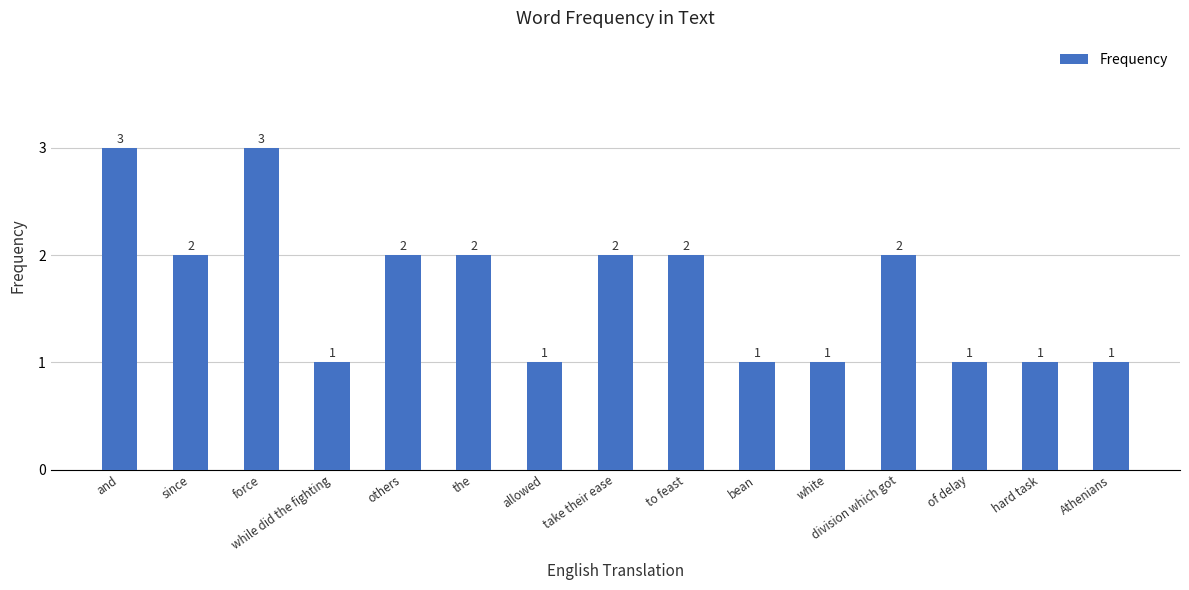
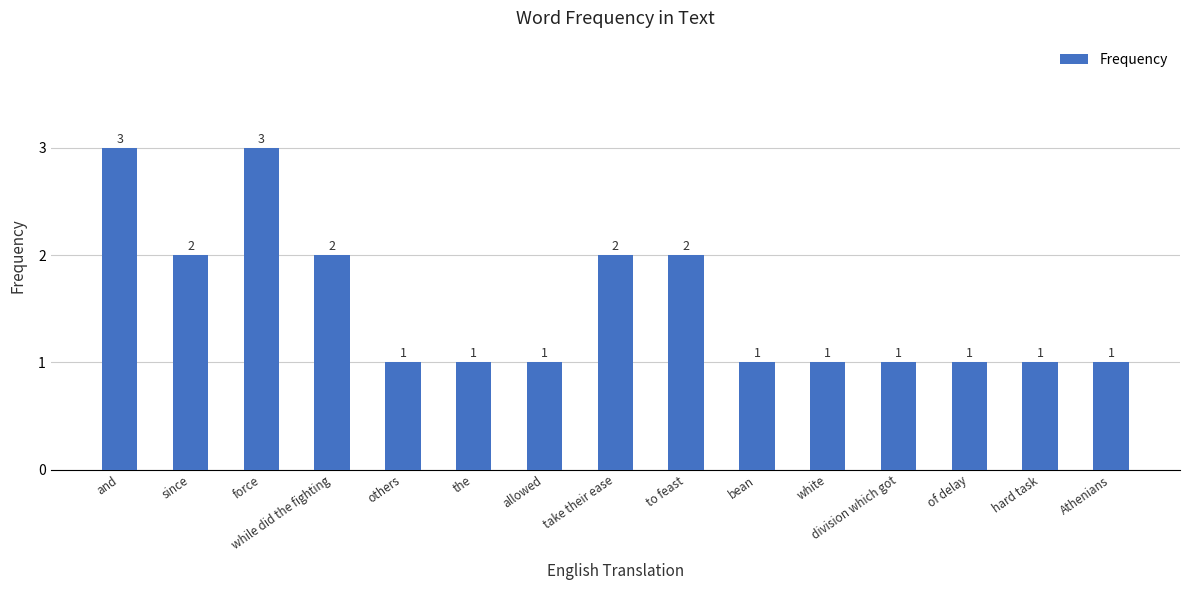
  {
    "and": 3,
    "since": 2,
    "force": 3,
-   "while did the fighting": 1,
-   "others": 2,
-   "the": 2,
+   "while did the fighting": 2,
+   "others": 1,
+   "the": 1,
    "allowed": 1,
    "take their ease": 2,
    "to feast": 2,
    "bean": 1,
    "white": 1,
-   "division which got": 2,
+   "division which got": 1,
    "of delay": 1,
    "hard task": 1,
    "Athenians": 1
  }
